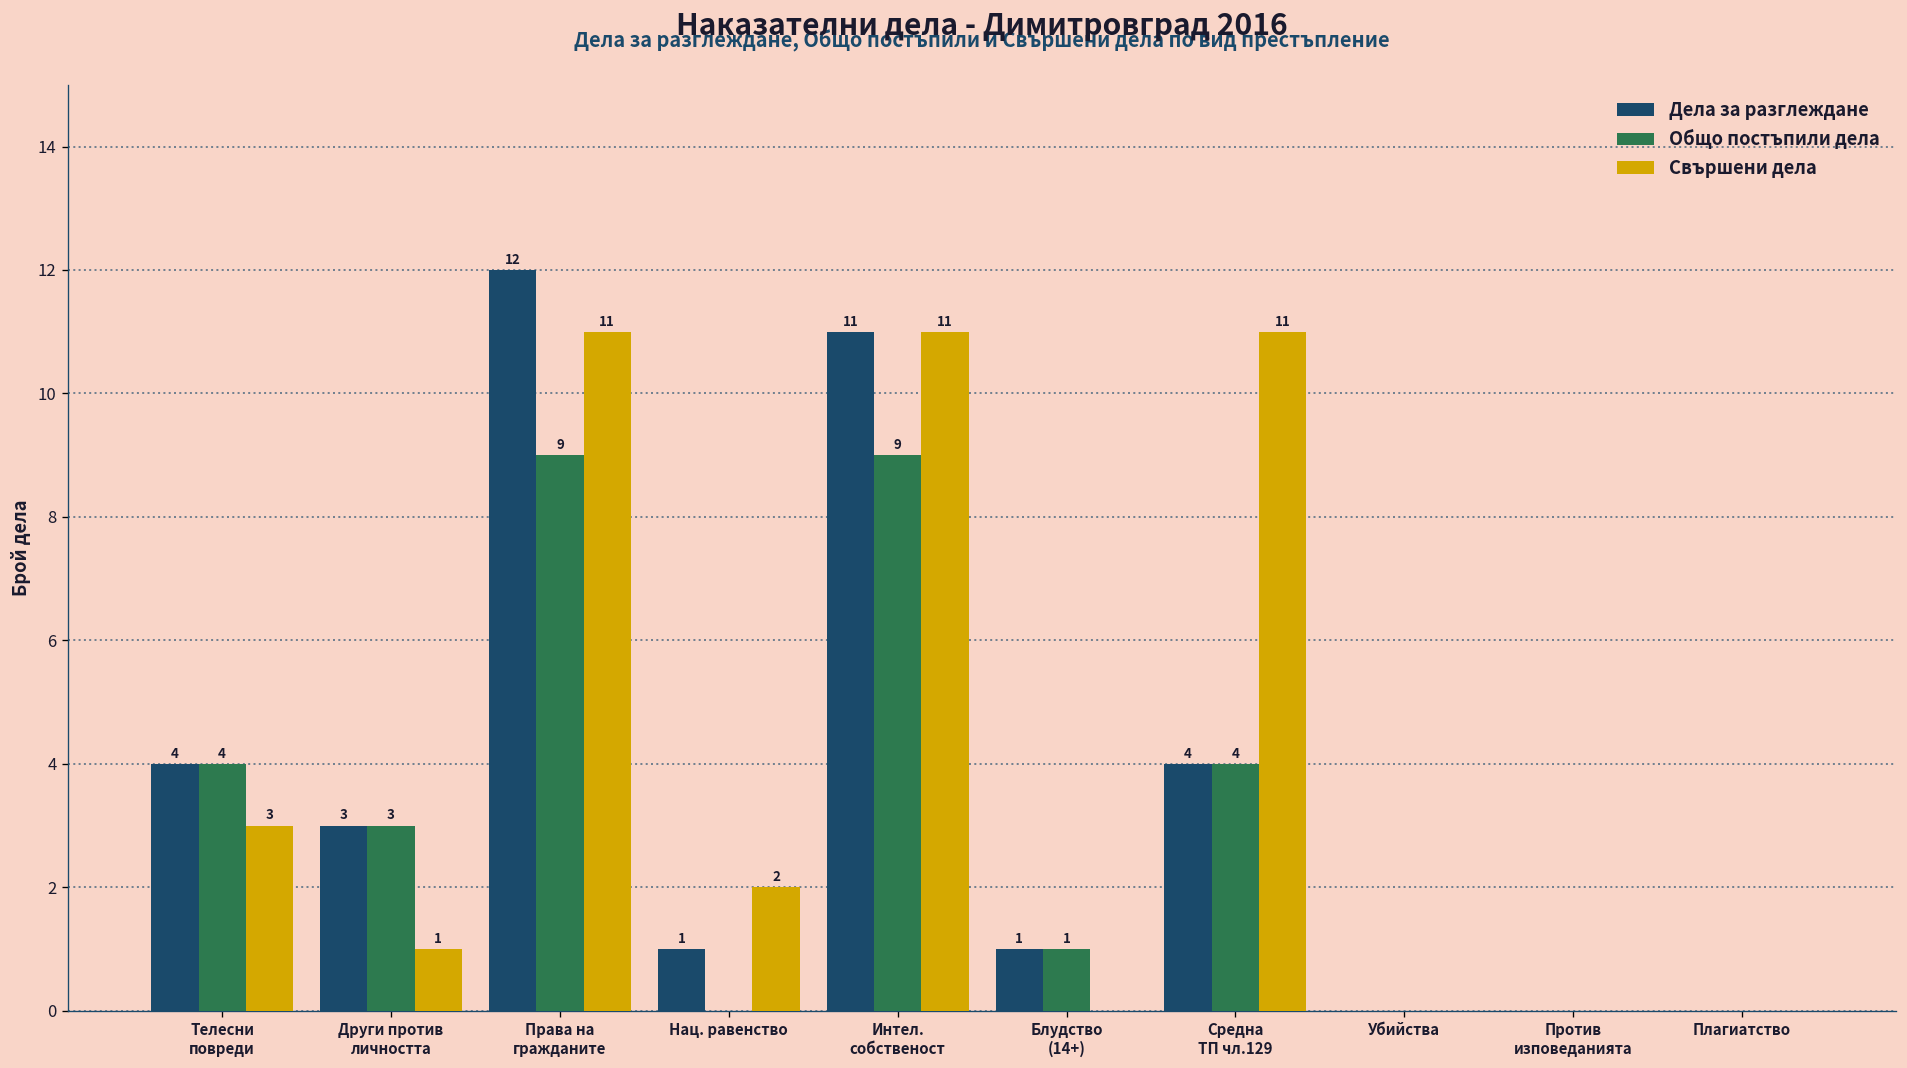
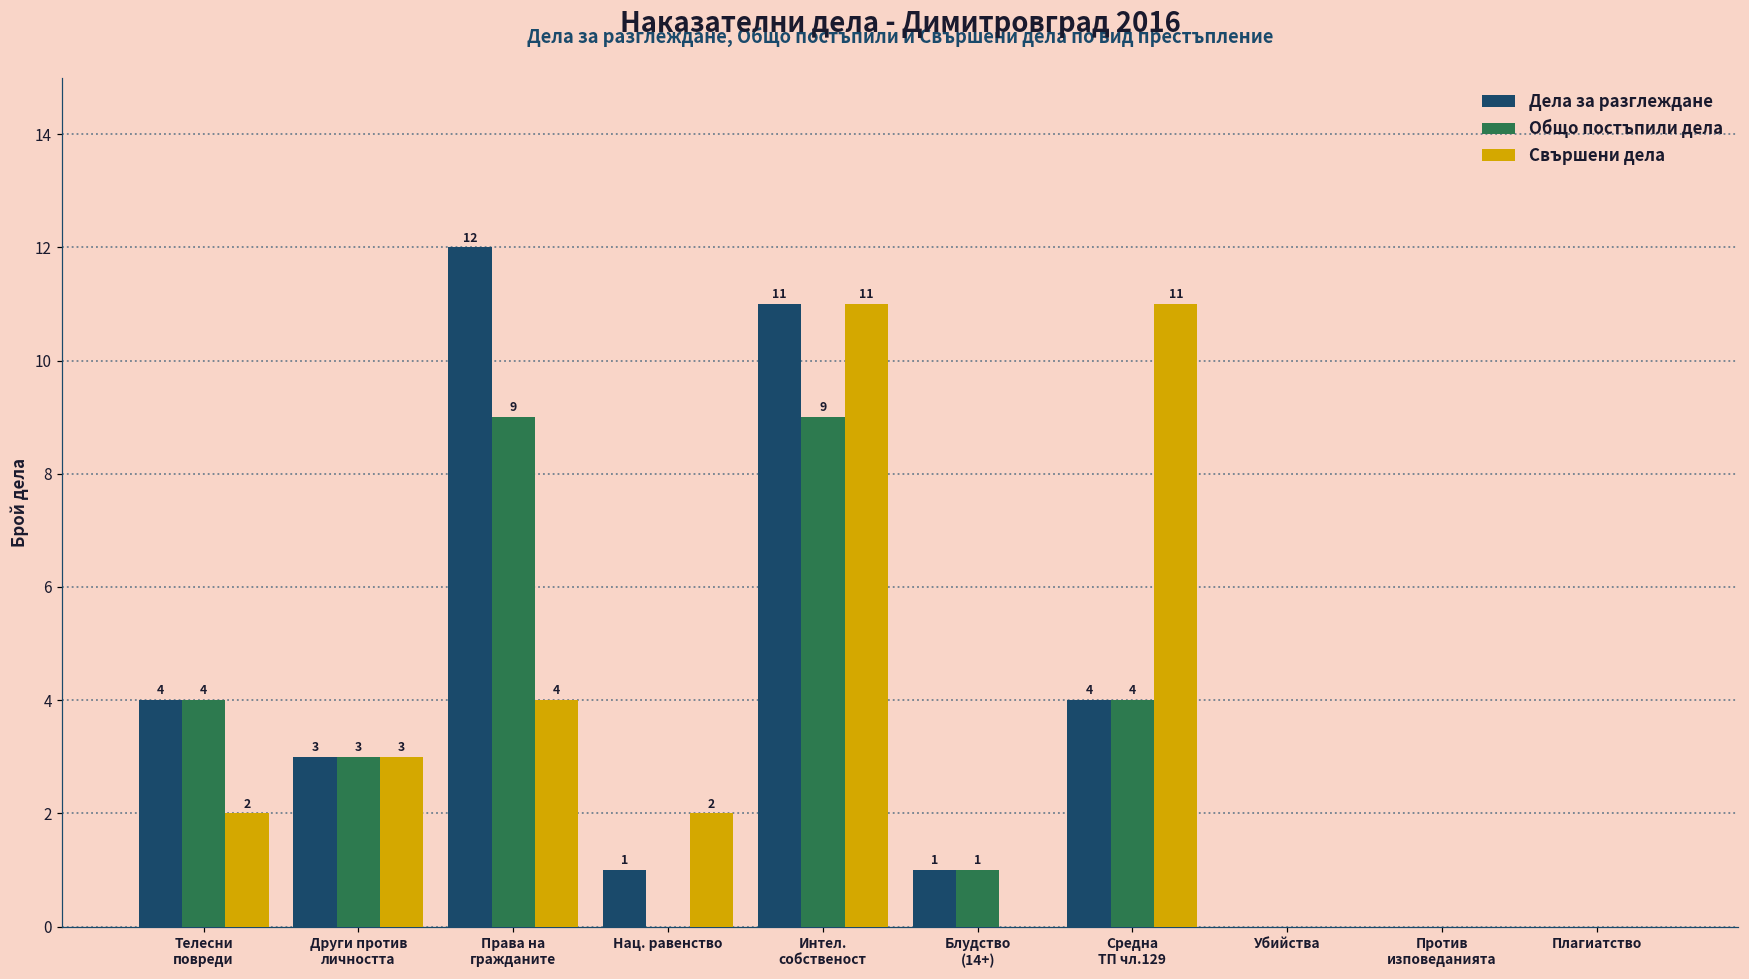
  {
    "Свършени дела": {
-     "Телесни повреди": 3,
-     "Други против личността": 1,
-     "Права на гражданите": 11,
+     "Телесни повреди": 2,
+     "Други против личността": 3,
+     "Права на гражданите": 4,
      "Нац. равенство": 2,
      "Интел. собственост": 11,
      "Средна ТП чл.129": 11
    }
  }
